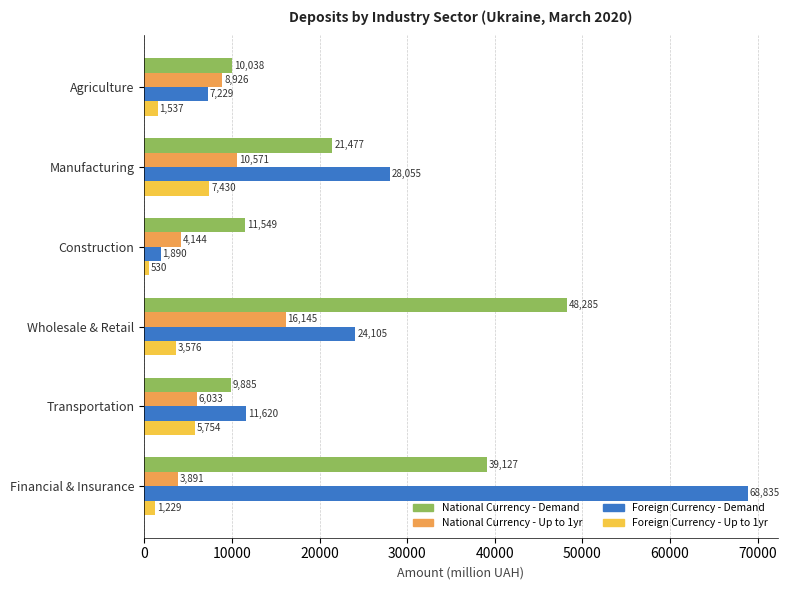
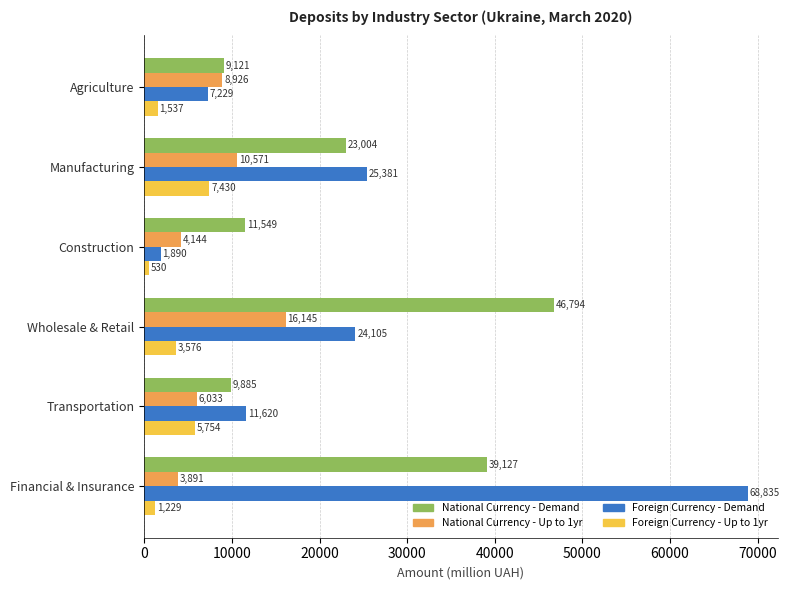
  {
    "National Currency - Demand": {
-     "Agriculture": "10,038",
-     "Manufacturing": "21,477",
+     "Agriculture": "9,121",
+     "Manufacturing": "23,004",
      "Construction": "11,549",
-     "Wholesale & Retail": "48,285",
+     "Wholesale & Retail": "46,794",
      "Transportation": "9,885",
      "Financial & Insurance": "39,127"
    },
    "Foreign Currency - Demand": {
      "Agriculture": "7,229",
-     "Manufacturing": "28,055",
+     "Manufacturing": "25,381",
      "Construction": "1,890",
      "Wholesale & Retail": "24,105",
      "Transportation": "11,620",
      "Financial & Insurance": "68,835"
    }
  }
